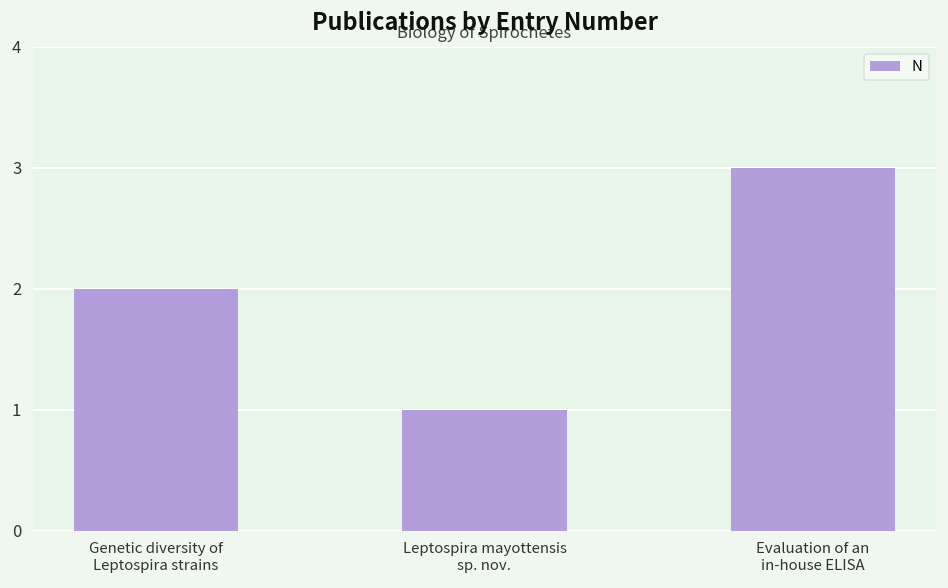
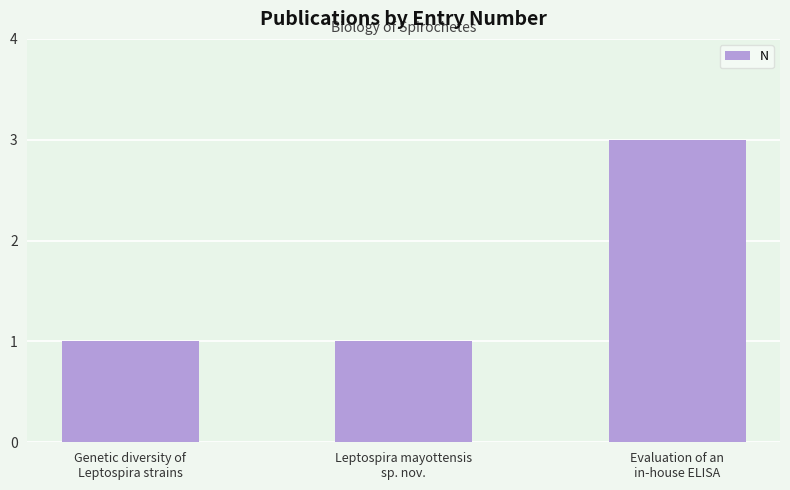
  {
-   "Genetic diversity of Leptospira strains": 2,
+   "Genetic diversity of Leptospira strains": 1,
    "Leptospira mayottensis sp. nov.": 1,
    "Evaluation of an in-house ELISA": 3
  }
